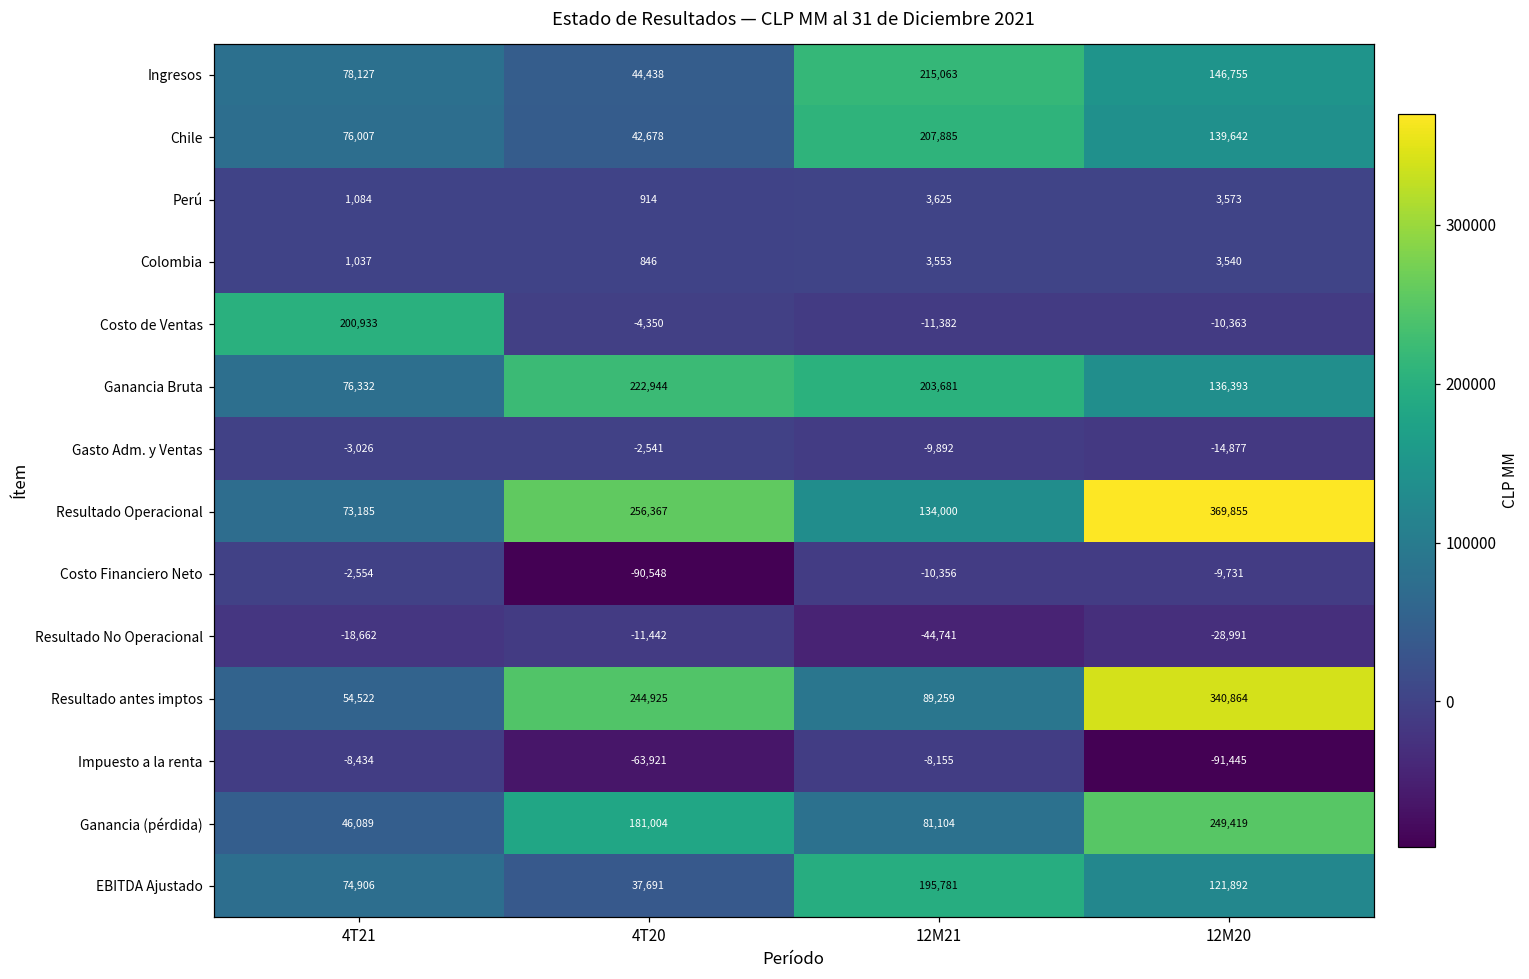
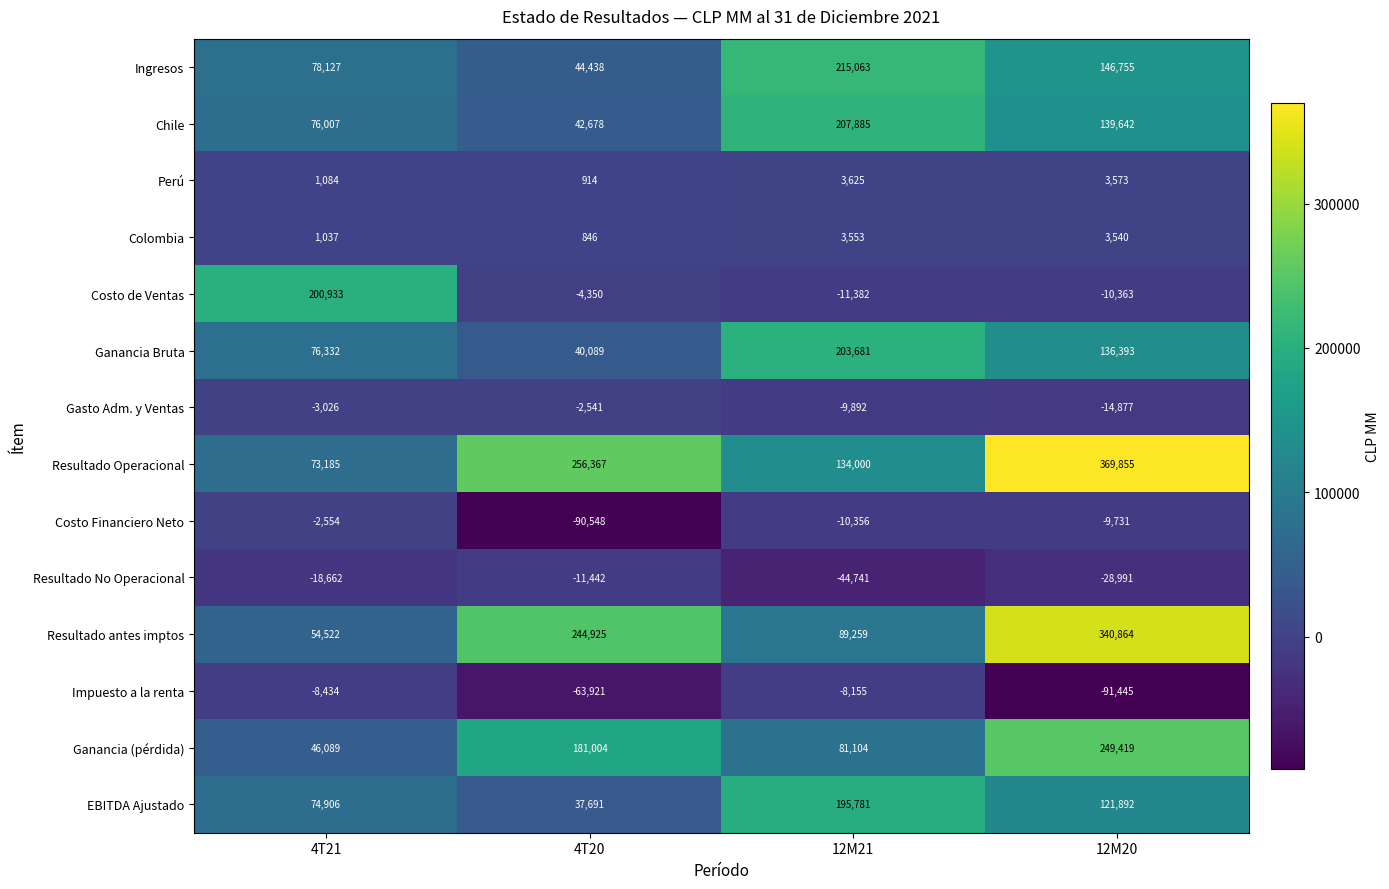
  {
    "Ingresos": {
      "4T21": "78,127",
      "4T20": "44,438",
      "12M21": "215,063",
      "12M20": "146,755"
    },
    "Chile": {
      "4T21": "76,007",
      "4T20": "42,678",
      "12M21": "207,885",
      "12M20": "139,642"
    },
    "Perú": {
      "4T21": "1,084",
      "4T20": "914",
      "12M21": "3,625",
      "12M20": "3,573"
    },
    "Colombia": {
      "4T21": "1,037",
      "4T20": "846",
      "12M21": "3,553",
      "12M20": "3,540"
    },
    "Costo de Ventas": {
      "4T21": "200,933",
      "4T20": "-4,350",
      "12M21": "-11,382",
      "12M20": "-10,363"
    },
    "Ganancia Bruta": {
      "4T21": "76,332",
-     "4T20": "222,944",
+     "4T20": "40,089",
      "12M21": "203,681",
      "12M20": "136,393"
    },
    "Gasto Adm. y Ventas": {
      "4T21": "-3,026",
      "4T20": "-2,541",
      "12M21": "-9,892",
      "12M20": "-14,877"
    },
    "Resultado Operacional": {
      "4T21": "73,185",
      "4T20": "256,367",
      "12M21": "134,000",
      "12M20": "369,855"
    },
    "Costo Financiero Neto": {
      "4T21": "-2,554",
      "4T20": "-90,548",
      "12M21": "-10,356",
      "12M20": "-9,731"
    },
    "Resultado No Operacional": {
      "4T21": "-18,662",
      "4T20": "-11,442",
      "12M21": "-44,741",
      "12M20": "-28,991"
    },
    "Resultado antes imptos": {
      "4T21": "54,522",
      "4T20": "244,925",
      "12M21": "89,259",
      "12M20": "340,864"
    },
    "Impuesto a la renta": {
      "4T21": "-8,434",
      "4T20": "-63,921",
      "12M21": "-8,155",
      "12M20": "-91,445"
    },
    "Ganancia (pérdida)": {
      "4T21": "46,089",
      "4T20": "181,004",
      "12M21": "81,104",
      "12M20": "249,419"
    },
    "EBITDA Ajustado": {
      "4T21": "74,906",
      "4T20": "37,691",
      "12M21": "195,781",
      "12M20": "121,892"
    }
  }
